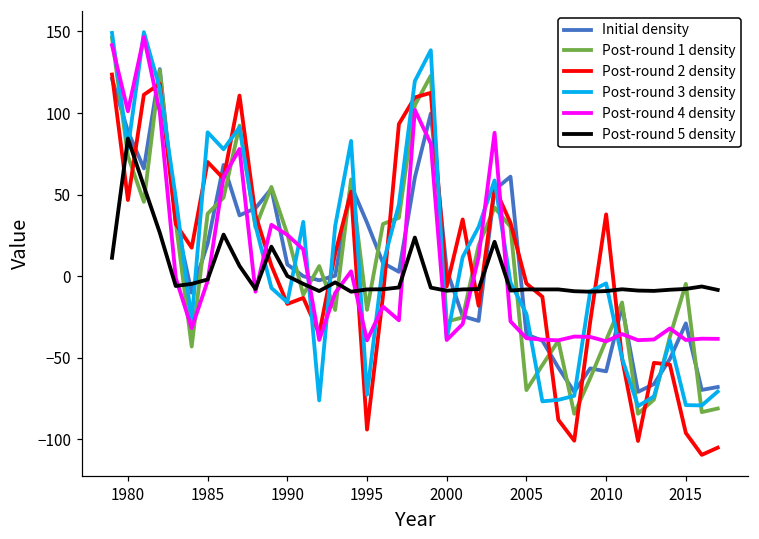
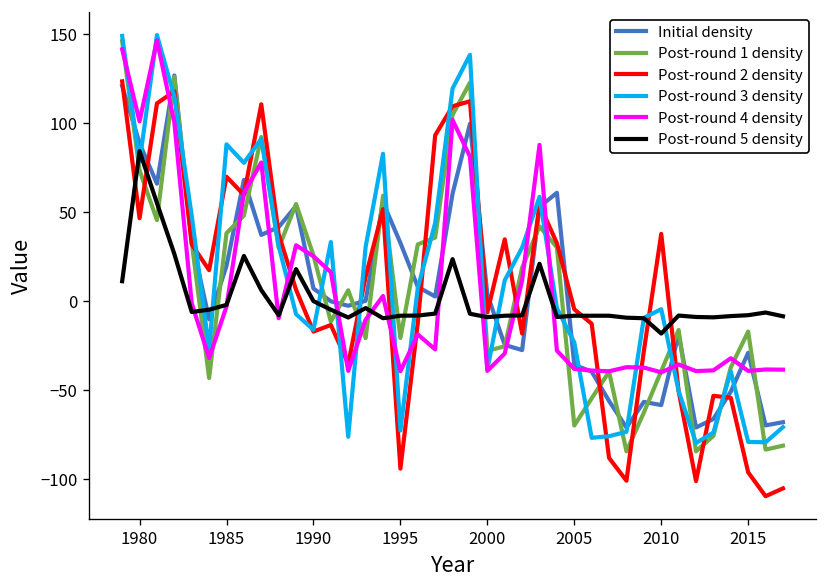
  {
    "Initial density": {
      "1980": 89,
      "1985": 20,
      "1990": 7,
      "1995": 33,
      "2000": 4,
      "2005": -36,
      "2010": -58,
      "2015": -29
    },
    "Post-round 1 density": {
      "1980": 74,
      "1985": 38,
      "1995": -21,
      "2000": -28,
      "2005": -70,
-     "2015": -5
+     "2015": -17
    },
    "Post-round 2 density": {
      "1980": 47,
      "1985": 70,
      "1995": -94,
      "2000": -6,
      "2005": -5,
      "2010": 38,
      "2015": -96
    },
    "Post-round 3 density": {
      "1980": 78,
      "1985": 88,
      "1995": -73,
      "2005": -23,
      "2010": -4,
      "2015": -79
    },
    "Post-round 4 density": {
      "1980": 101,
      "1995": -39,
      "2005": -38,
      "2015": -39
    },
    "Post-round 5 density": {
      "1980": 84,
      "1990": 0,
      "1995": -8,
      "2000": -9,
      "2005": -8,
-     "2010": -9,
+     "2010": -18,
      "2015": -8
    }
  }
